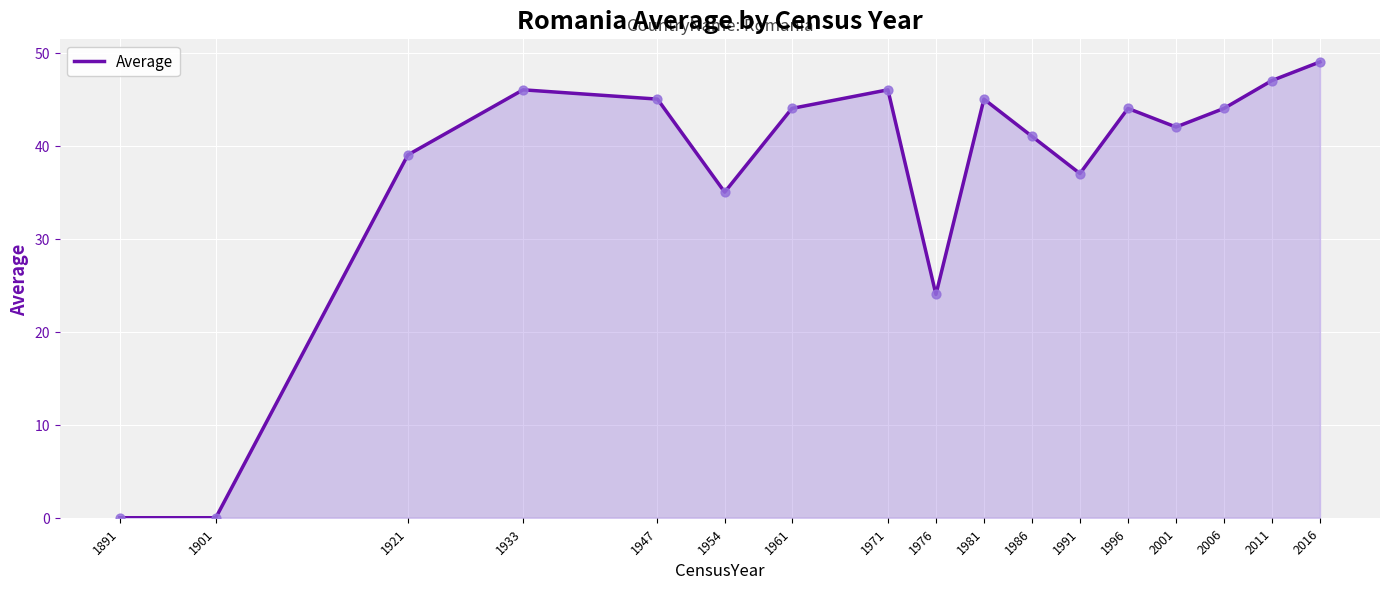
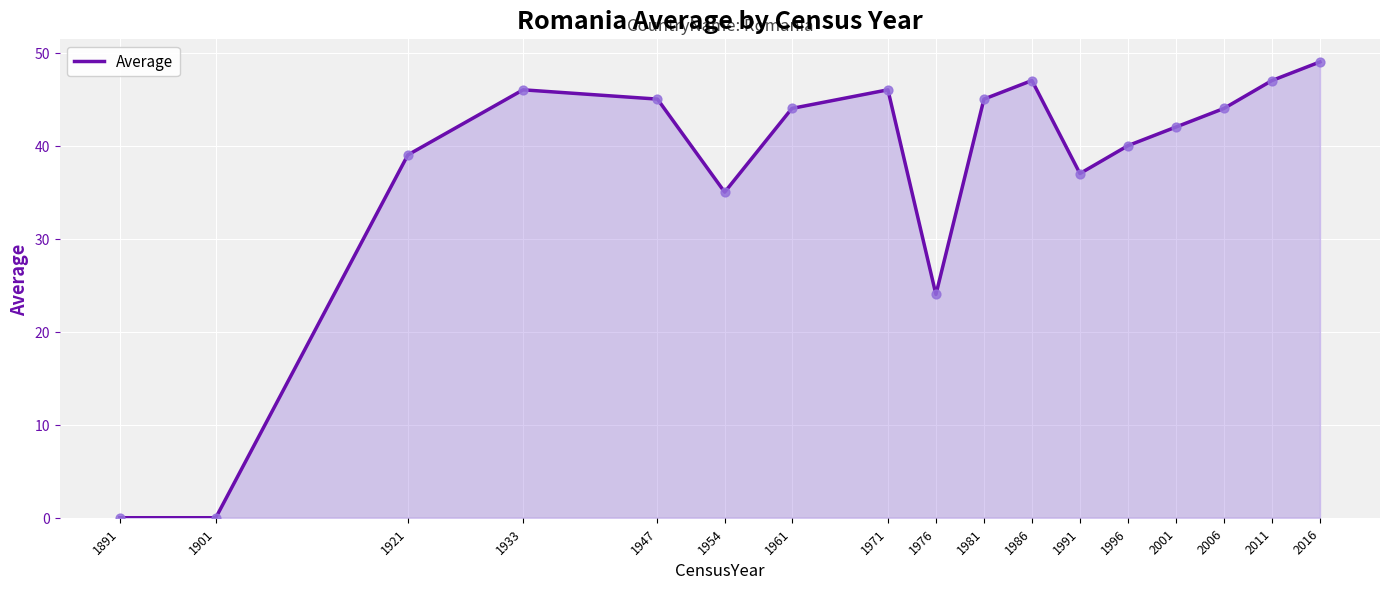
  {
    "1891": 0,
    "1901": 0,
    "1921": 39,
    "1933": 46,
    "1947": 45,
    "1954": 35,
    "1961": 44,
    "1971": 46,
    "1976": 24,
    "1981": 45,
-   "1986": 41,
+   "1986": 47,
    "1991": 37,
-   "1996": 44,
+   "1996": 40,
    "2001": 42,
    "2006": 44,
    "2011": 47,
    "2016": 49
  }
